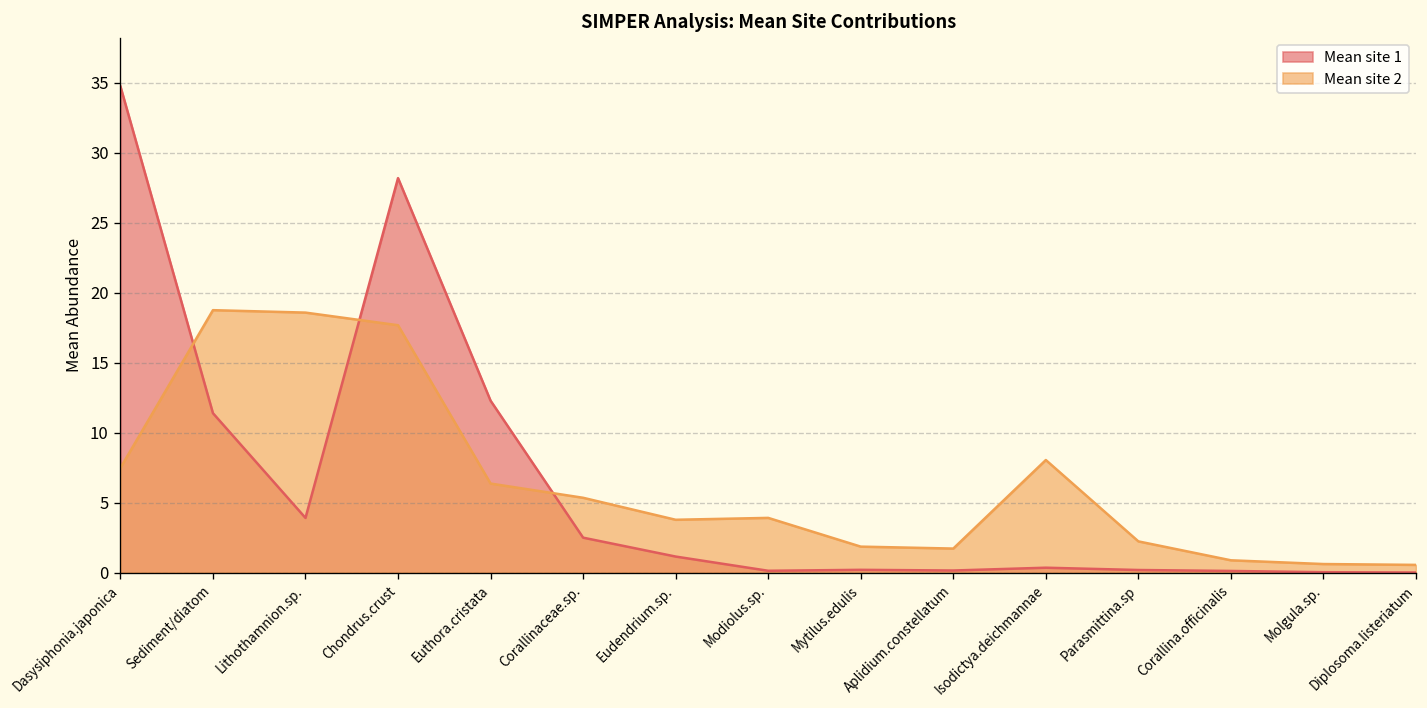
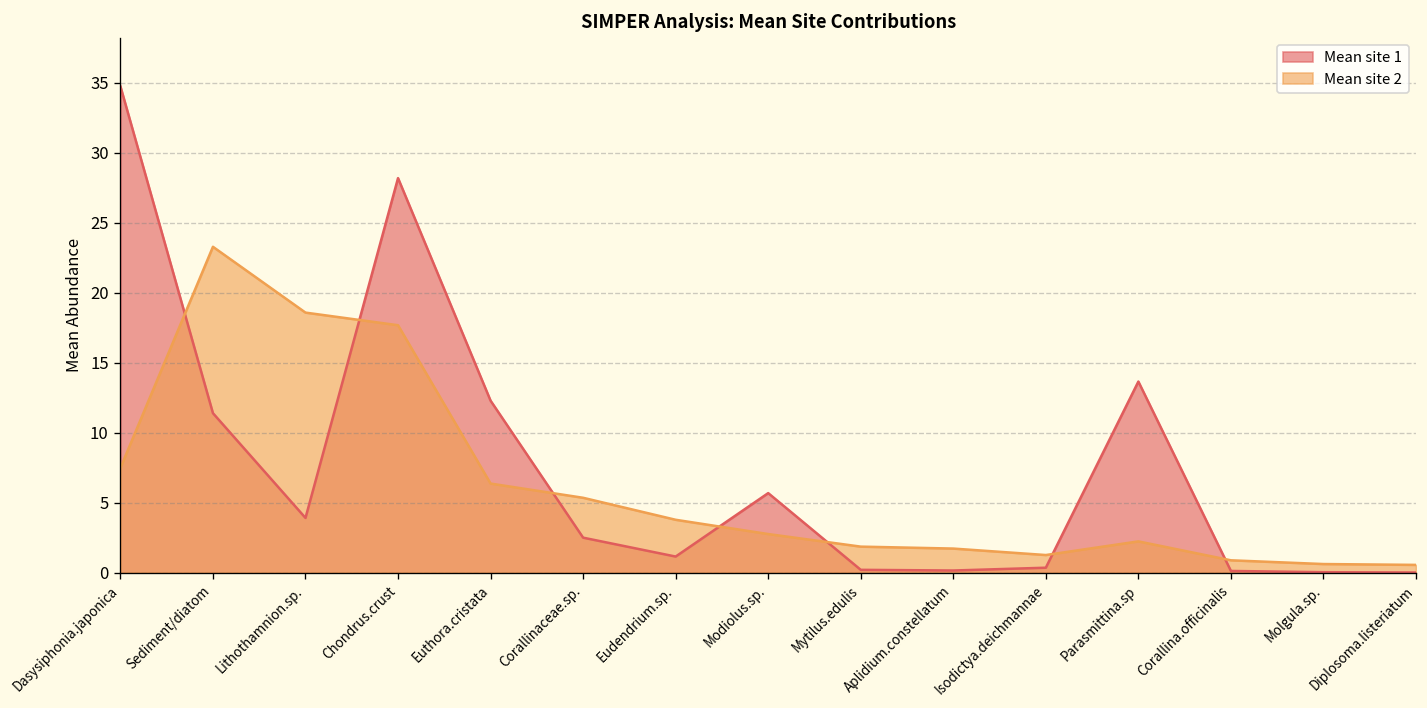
  {
    "Mean site 1": {
      "Dasysiphonia.japonica": 34.7,
      "Sediment/diatom": 11.4,
      "Lithothamnion.sp.": 3.9,
      "Chondrus.crust": 28.2,
      "Euthora.cristata": 12.3,
      "Corallinaceae.sp.": 2.5,
      "Eudendrium.sp.": 1.1,
-     "Modiolus.sp.": 0.1,
+     "Modiolus.sp.": 5.7,
      "Mytilus.edulis": 0.2,
      "Aplidium.constellatum": 0.2,
      "Isodictya.deichmannae": 0.4,
-     "Parasmittina.sp": 0.2,
+     "Parasmittina.sp": 13.7,
      "Corallina.officinalis": 0.1,
      "Molgula.sp.": 0.0,
      "Diplosoma.listeriatum": 0.0
    },
    "Mean site 2": {
      "Dasysiphonia.japonica": 7.5,
-     "Sediment/diatom": 18.8,
+     "Sediment/diatom": 23.3,
      "Lithothamnion.sp.": 18.6,
      "Chondrus.crust": 17.7,
      "Euthora.cristata": 6.4,
      "Corallinaceae.sp.": 5.3,
      "Eudendrium.sp.": 3.8,
-     "Modiolus.sp.": 3.9,
+     "Modiolus.sp.": 2.8,
      "Mytilus.edulis": 1.9,
      "Aplidium.constellatum": 1.7,
-     "Isodictya.deichmannae": 8.0,
+     "Isodictya.deichmannae": 1.3,
      "Parasmittina.sp": 2.2,
      "Corallina.officinalis": 0.9,
      "Molgula.sp.": 0.6,
      "Diplosoma.listeriatum": 0.6
    }
  }
